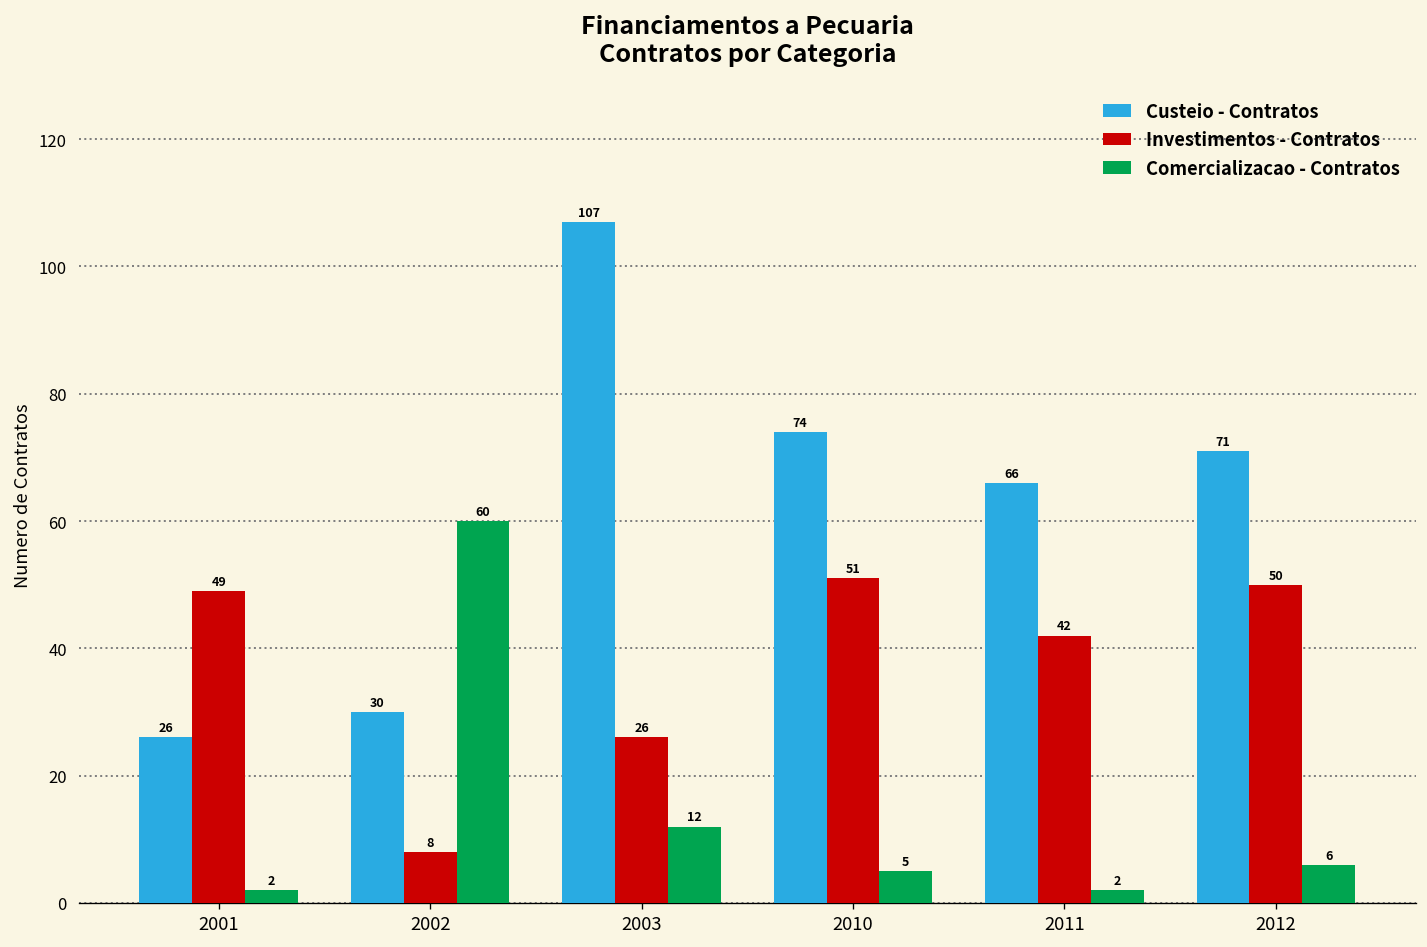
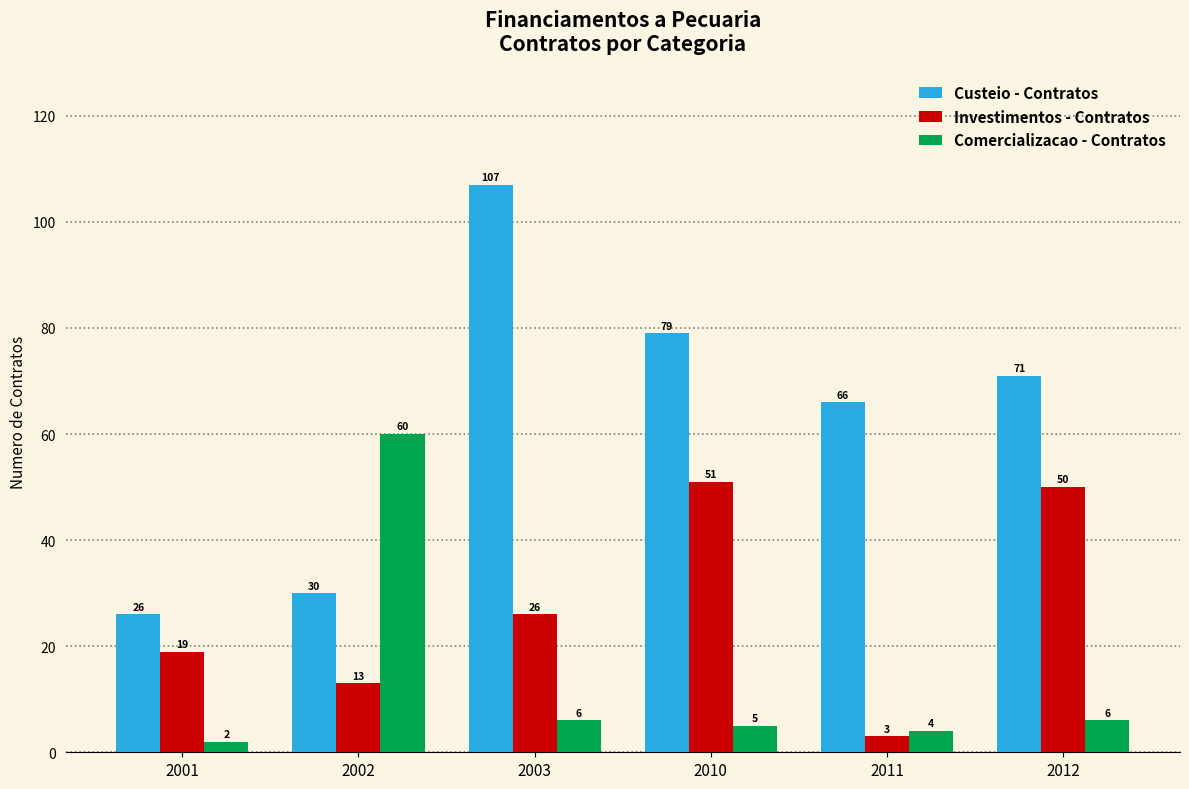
  {
    "Custeio - Contratos": {
      "2001": 26,
      "2002": 30,
      "2003": 107,
-     "2010": 74,
+     "2010": 79,
      "2011": 66,
      "2012": 71
    },
    "Investimentos - Contratos": {
-     "2001": 49,
-     "2002": 8,
+     "2001": 19,
+     "2002": 13,
      "2003": 26,
      "2010": 51,
-     "2011": 42,
+     "2011": 3,
      "2012": 50
    },
    "Comercializacao - Contratos": {
      "2001": 2,
      "2002": 60,
-     "2003": 12,
+     "2003": 6,
      "2010": 5,
-     "2011": 2,
+     "2011": 4,
      "2012": 6
    }
  }
